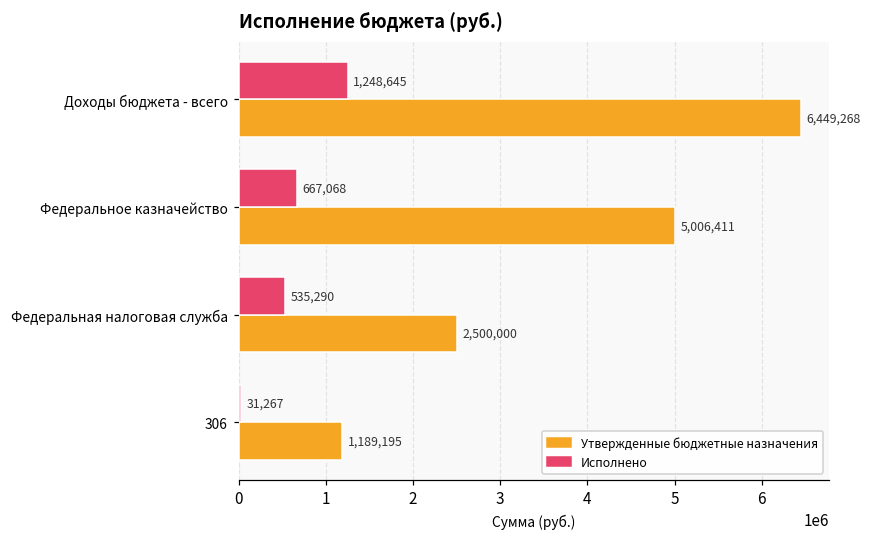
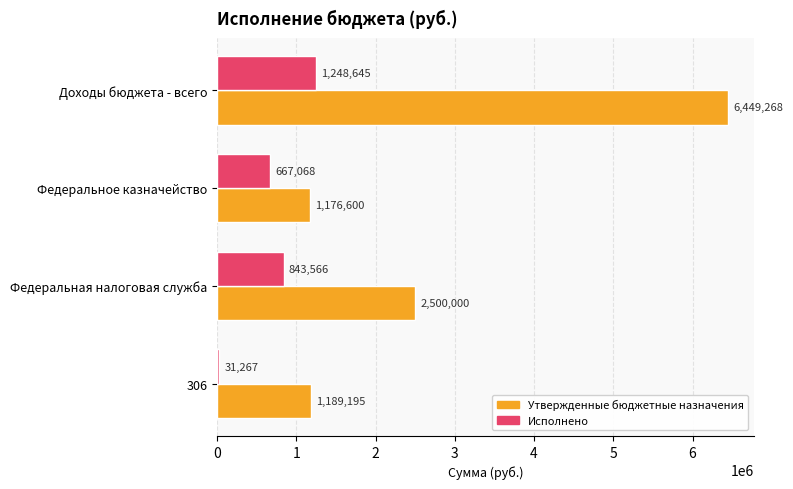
  {
    "Утвержденные бюджетные назначения": {
      "Доходы бюджета - всего": "6,449,268",
-     "Федеральное казначейство": "5,006,411",
+     "Федеральное казначейство": "1,176,600",
      "Федеральная налоговая служба": "2,500,000",
      "306": "1,189,195"
    },
    "Исполнено": {
      "Доходы бюджета - всего": "1,248,645",
      "Федеральное казначейство": "667,068",
-     "Федеральная налоговая служба": "535,290",
+     "Федеральная налоговая служба": "843,566",
      "306": "31,267"
    }
  }
